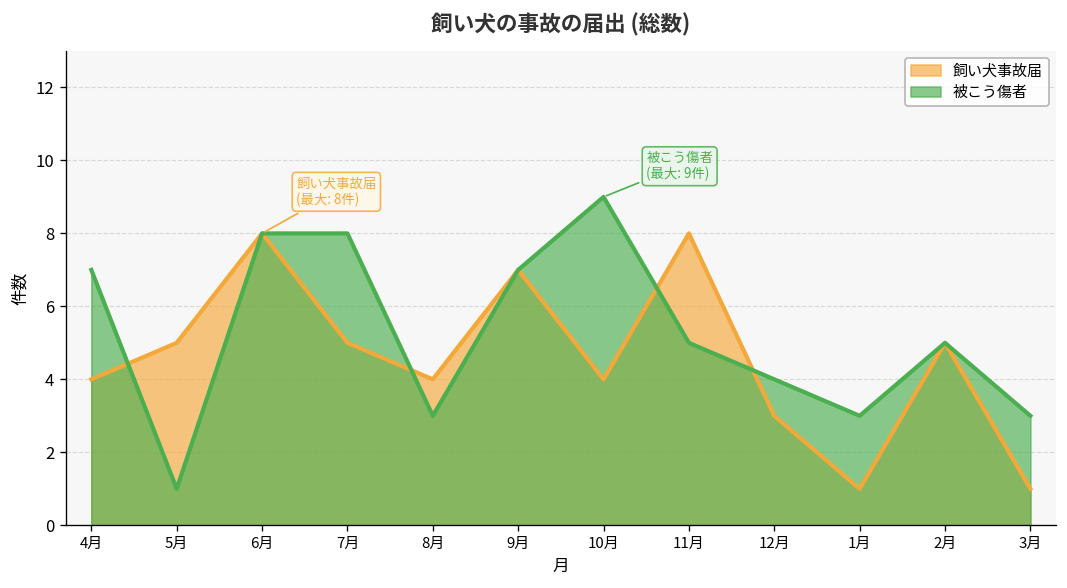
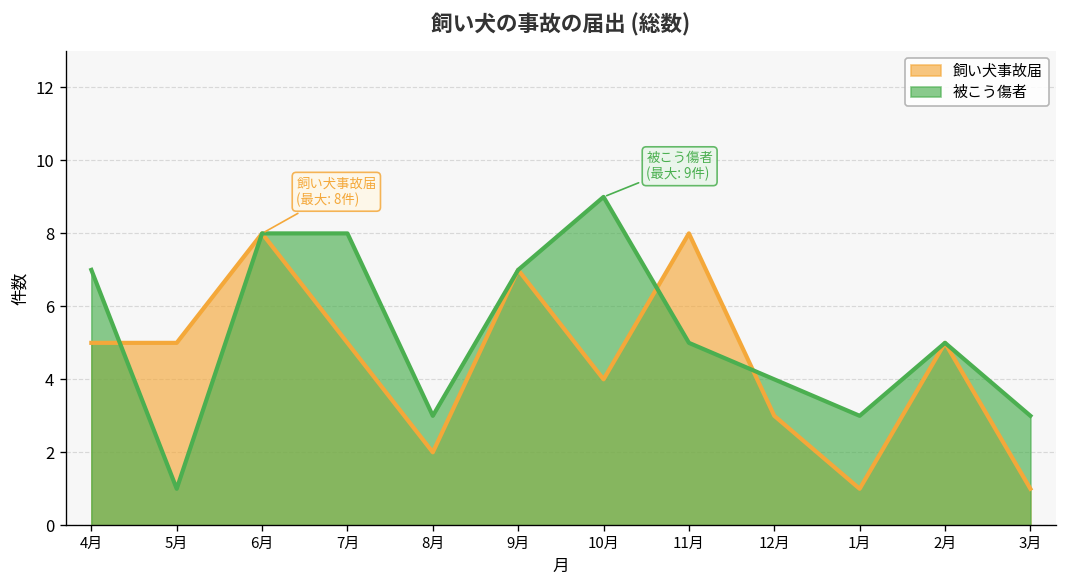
  {
    "飼い犬事故届": {
-     "4月": 4,
+     "4月": 5,
      "5月": 5,
      "7月": 5,
-     "8月": 4,
+     "8月": 2,
      "10月": 4,
      "11月": 8,
      "12月": 3,
      "1月": 1,
      "3月": 1
    },
    "被こう傷者": {
      "4月": 7,
      "5月": 1,
      "8月": 3,
      "11月": 5,
      "12月": 4,
      "1月": 3,
      "3月": 3
    }
  }
